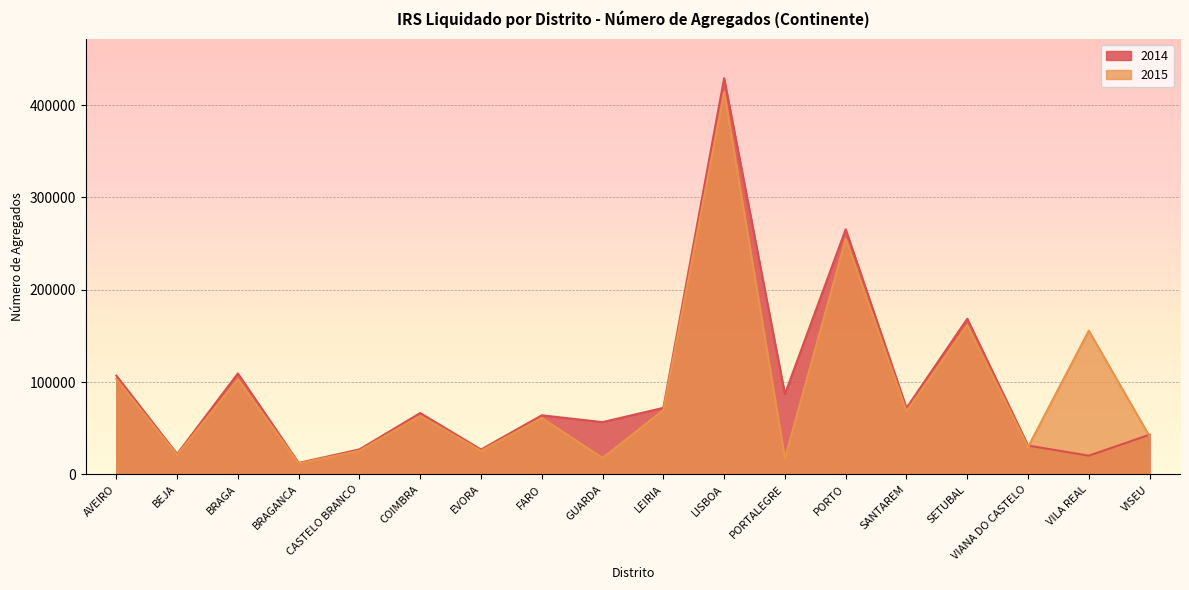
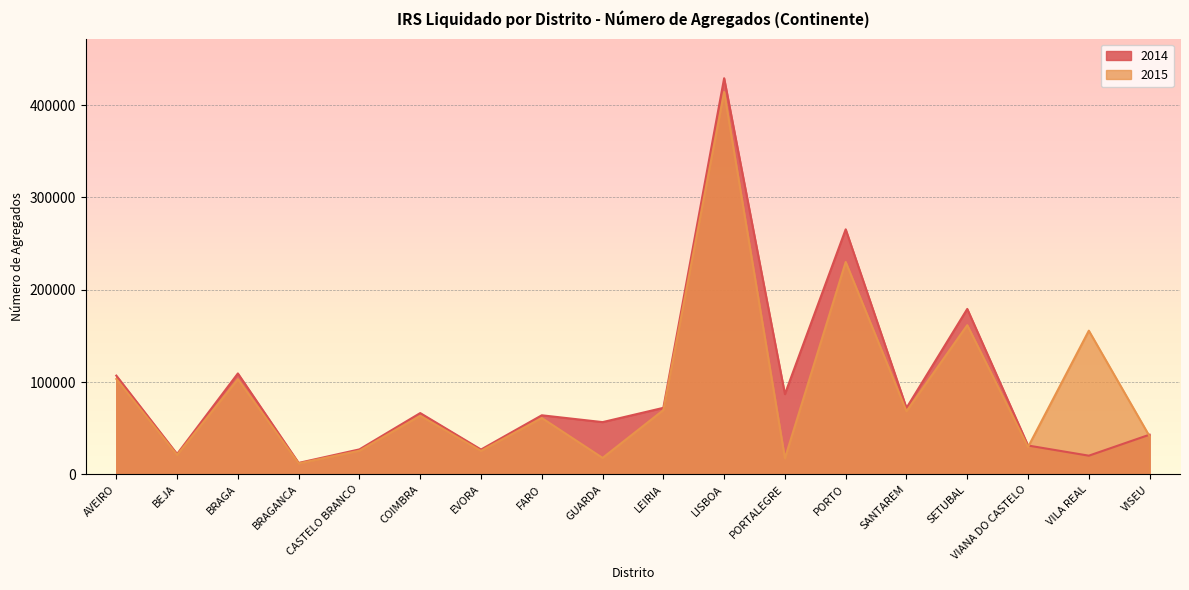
  {
    "2014": {
      "AVEIRO": 110000,
      "BRAGA": 110000,
      "COIMBRA": 70000,
      "FARO": 60000,
      "GUARDA": 60000,
      "LISBOA": 430000,
      "PORTALEGRE": 90000,
      "PORTO": 270000,
      "SANTAREM": 70000,
-     "SETUBAL": 170000,
+     "SETUBAL": 180000,
      "VILA REAL": 20000
    },
    "2015": {
      "AVEIRO": 100000,
      "BRAGA": 100000,
      "COIMBRA": 60000,
      "FARO": 60000,
      "GUARDA": 20000,
      "LISBOA": 410000,
      "PORTALEGRE": 20000,
-     "PORTO": 260000,
+     "PORTO": 230000,
      "SANTAREM": 70000,
      "SETUBAL": 160000,
      "VILA REAL": 160000
    }
  }
